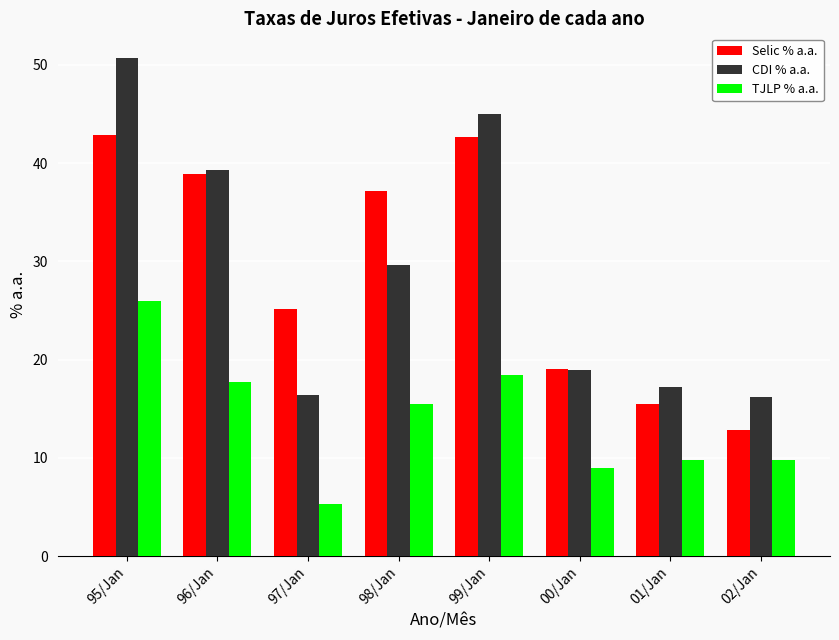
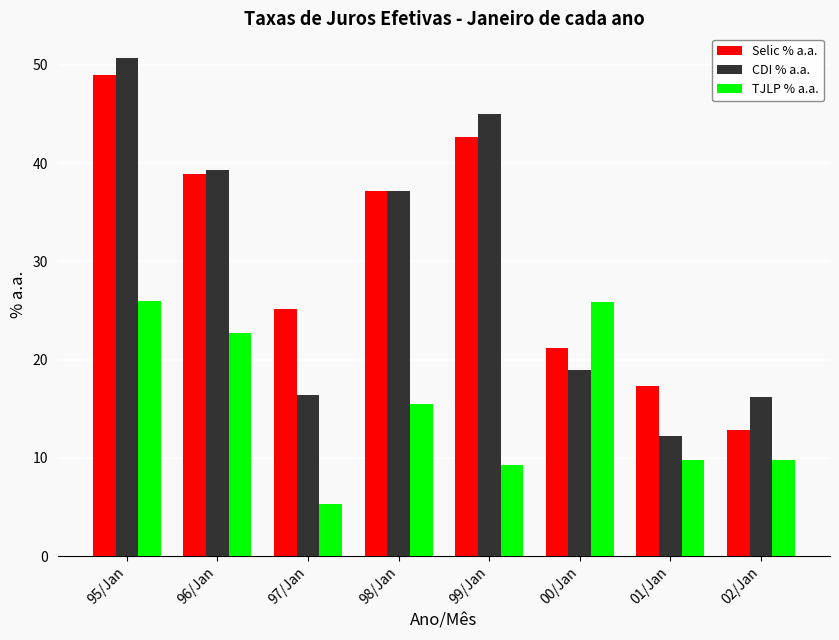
  {
    "Selic % a.a.": {
-     "95/Jan": 43,
+     "95/Jan": 49,
      "96/Jan": 39,
      "97/Jan": 25,
      "98/Jan": 37,
      "99/Jan": 43,
-     "00/Jan": 19,
-     "01/Jan": 16,
+     "00/Jan": 21,
+     "01/Jan": 17,
      "02/Jan": 13
    },
    "CDI % a.a.": {
      "95/Jan": 51,
      "96/Jan": 39,
      "97/Jan": 16,
-     "98/Jan": 30,
+     "98/Jan": 37,
      "99/Jan": 45,
      "00/Jan": 19,
-     "01/Jan": 17,
+     "01/Jan": 12,
      "02/Jan": 16
    },
    "TJLP % a.a.": {
      "95/Jan": 26,
-     "96/Jan": 18,
+     "96/Jan": 23,
      "97/Jan": 5,
      "98/Jan": 15,
-     "99/Jan": 18,
-     "00/Jan": 9,
+     "99/Jan": 9,
+     "00/Jan": 26,
      "01/Jan": 10,
      "02/Jan": 10
    }
  }
